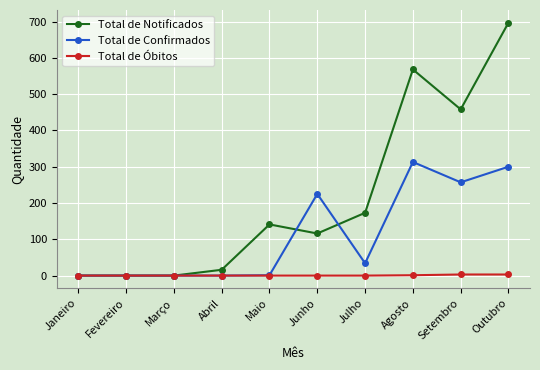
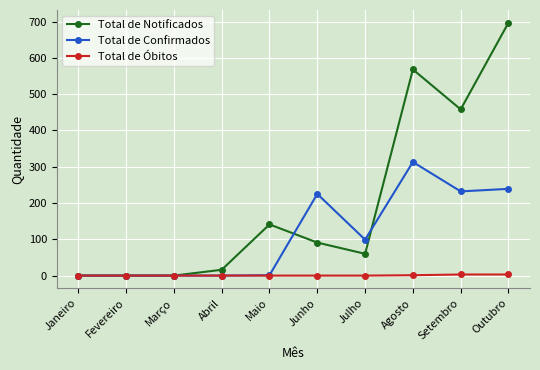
  {
    "Total de Notificados": {
      "Abril": 20,
      "Maio": 140,
-     "Junho": 120,
-     "Julho": 170,
+     "Junho": 90,
+     "Julho": 60,
      "Agosto": 570,
      "Setembro": 460,
      "Outubro": 700
    },
    "Total de Confirmados": {
      "Junho": 230,
-     "Julho": 30,
+     "Julho": 100,
      "Agosto": 310,
-     "Setembro": 260,
-     "Outubro": 300
+     "Setembro": 230,
+     "Outubro": 240
    },
    "Total de Óbitos": {
      "Junho": 0,
      "Julho": 0,
      "Agosto": 0,
      "Setembro": 0,
      "Outubro": 0
    }
  }
